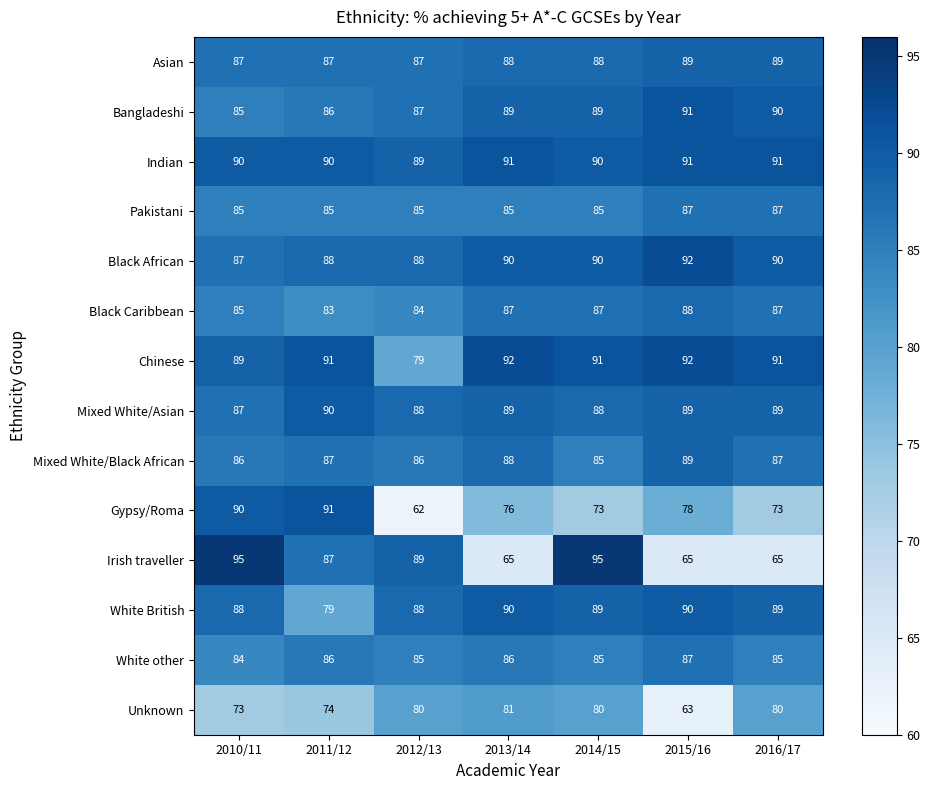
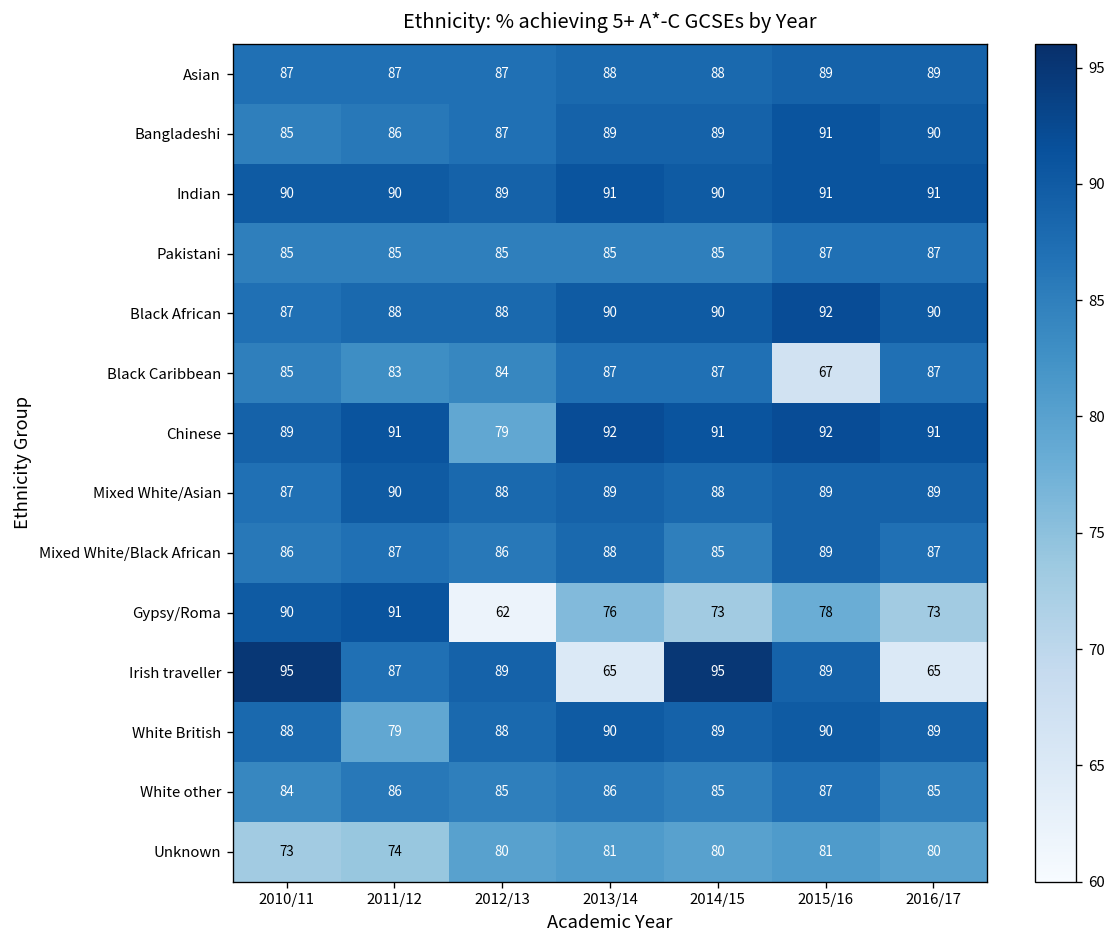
  {
    "Asian": {
      "2010/11": 87,
      "2011/12": 87,
      "2012/13": 87,
      "2013/14": 88,
      "2014/15": 88,
      "2015/16": 89,
      "2016/17": 89
    },
    "Bangladeshi": {
      "2010/11": 85,
      "2011/12": 86,
      "2012/13": 87,
      "2013/14": 89,
      "2014/15": 89,
      "2015/16": 91,
      "2016/17": 90
    },
    "Indian": {
      "2010/11": 90,
      "2011/12": 90,
      "2012/13": 89,
      "2013/14": 91,
      "2014/15": 90,
      "2015/16": 91,
      "2016/17": 91
    },
    "Pakistani": {
      "2010/11": 85,
      "2011/12": 85,
      "2012/13": 85,
      "2013/14": 85,
      "2014/15": 85,
      "2015/16": 87,
      "2016/17": 87
    },
    "Black African": {
      "2010/11": 87,
      "2011/12": 88,
      "2012/13": 88,
      "2013/14": 90,
      "2014/15": 90,
      "2015/16": 92,
      "2016/17": 90
    },
    "Black Caribbean": {
      "2010/11": 85,
      "2011/12": 83,
      "2012/13": 84,
      "2013/14": 87,
      "2014/15": 87,
-     "2015/16": 88,
+     "2015/16": 67,
      "2016/17": 87
    },
    "Chinese": {
      "2010/11": 89,
      "2011/12": 91,
      "2012/13": 79,
      "2013/14": 92,
      "2014/15": 91,
      "2015/16": 92,
      "2016/17": 91
    },
    "Mixed White/Asian": {
      "2010/11": 87,
      "2011/12": 90,
      "2012/13": 88,
      "2013/14": 89,
      "2014/15": 88,
      "2015/16": 89,
      "2016/17": 89
    },
    "Mixed White/Black African": {
      "2010/11": 86,
      "2011/12": 87,
      "2012/13": 86,
      "2013/14": 88,
      "2014/15": 85,
      "2015/16": 89,
      "2016/17": 87
    },
    "Gypsy/Roma": {
      "2010/11": 90,
      "2011/12": 91,
      "2012/13": 62,
      "2013/14": 76,
      "2014/15": 73,
      "2015/16": 78,
      "2016/17": 73
    },
    "Irish traveller": {
      "2010/11": 95,
      "2011/12": 87,
      "2012/13": 89,
      "2013/14": 65,
      "2014/15": 95,
-     "2015/16": 65,
+     "2015/16": 89,
      "2016/17": 65
    },
    "White British": {
      "2010/11": 88,
      "2011/12": 79,
      "2012/13": 88,
      "2013/14": 90,
      "2014/15": 89,
      "2015/16": 90,
      "2016/17": 89
    },
    "White other": {
      "2010/11": 84,
      "2011/12": 86,
      "2012/13": 85,
      "2013/14": 86,
      "2014/15": 85,
      "2015/16": 87,
      "2016/17": 85
    },
    "Unknown": {
      "2010/11": 73,
      "2011/12": 74,
      "2012/13": 80,
      "2013/14": 81,
      "2014/15": 80,
-     "2015/16": 63,
+     "2015/16": 81,
      "2016/17": 80
    }
  }
